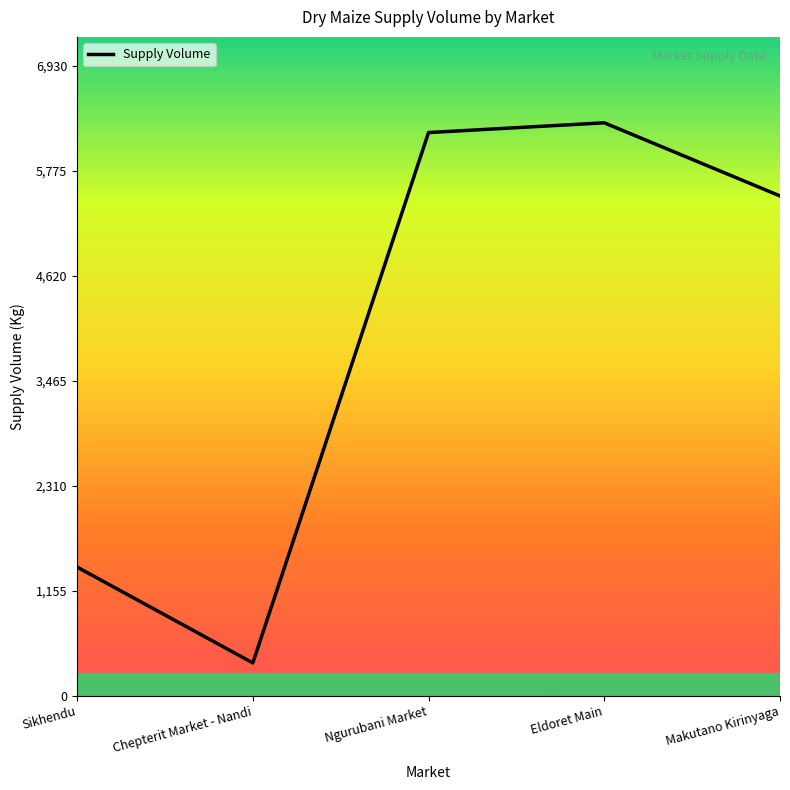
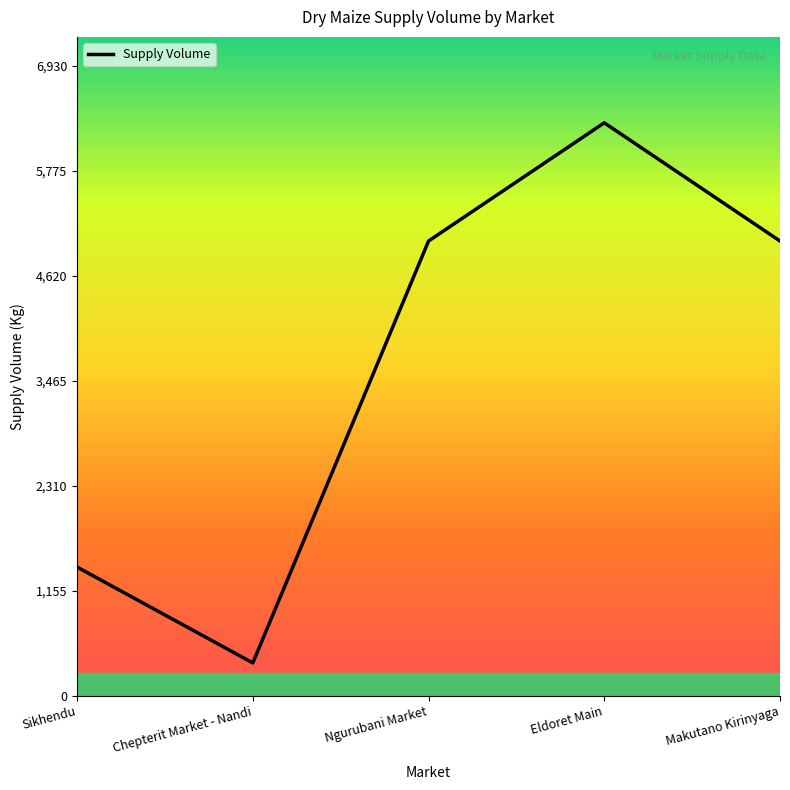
  {
    "Sikhendu": "1,400",
    "Chepterit Market - Nandi": "400",
-   "Ngurubani Market": "6,200",
+   "Ngurubani Market": "5,000",
    "Eldoret Main": "6,300",
-   "Makutano Kirinyaga": "5,500"
+   "Makutano Kirinyaga": "5,000"
  }
